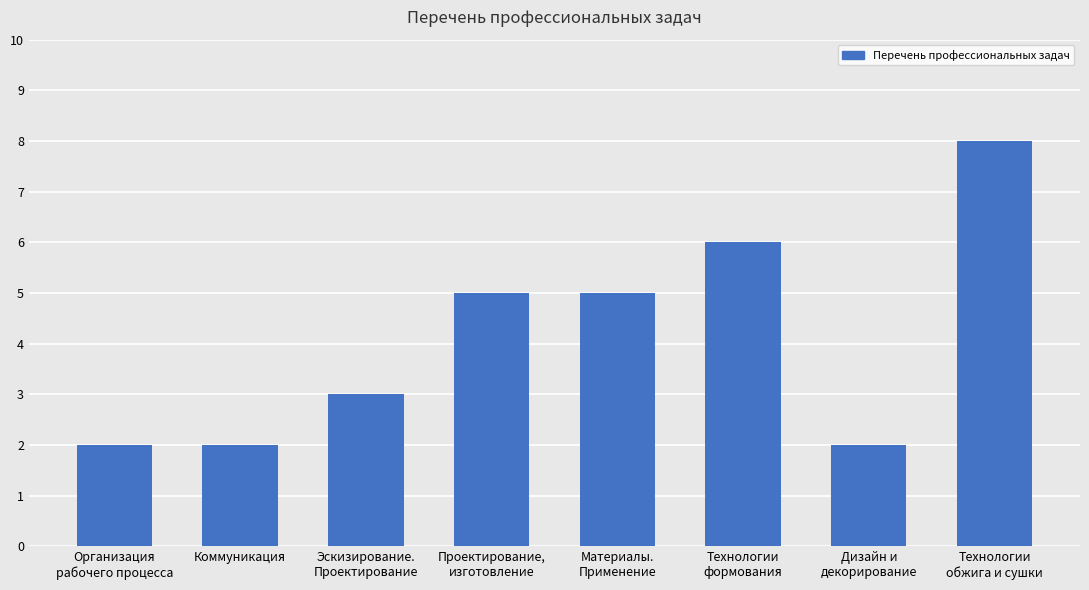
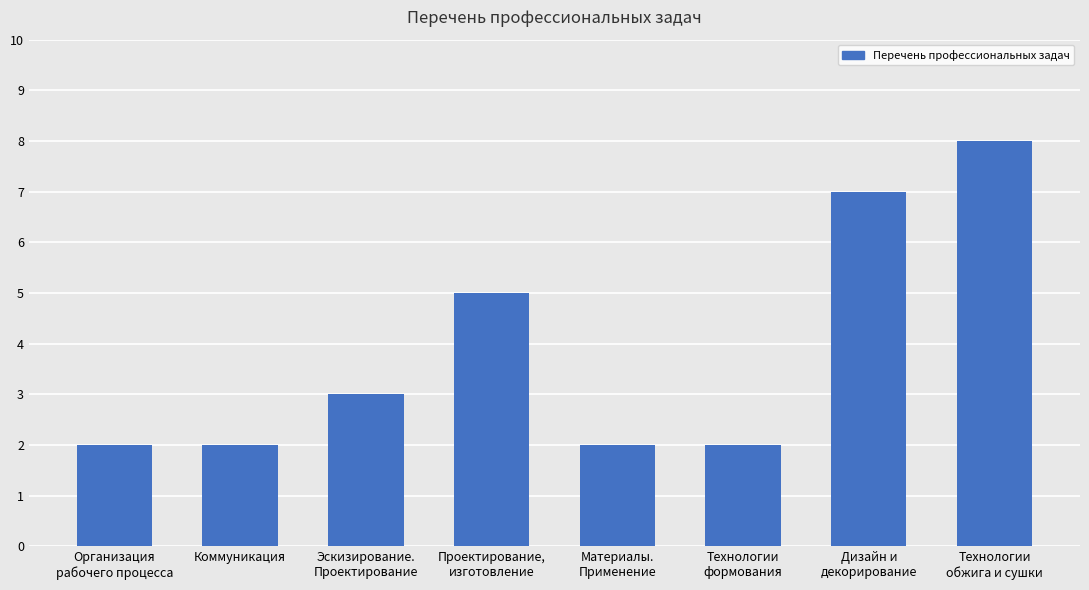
  {
    "Организация рабочего процесса": 2,
    "Коммуникация": 2,
    "Эскизирование. Проектирование": 3,
    "Проектирование, изготовление": 5,
-   "Материалы. Применение": 5,
-   "Технологии формования": 6,
-   "Дизайн и декорирование": 2,
+   "Материалы. Применение": 2,
+   "Технологии формования": 2,
+   "Дизайн и декорирование": 7,
    "Технологии обжига и сушки": 8
  }
